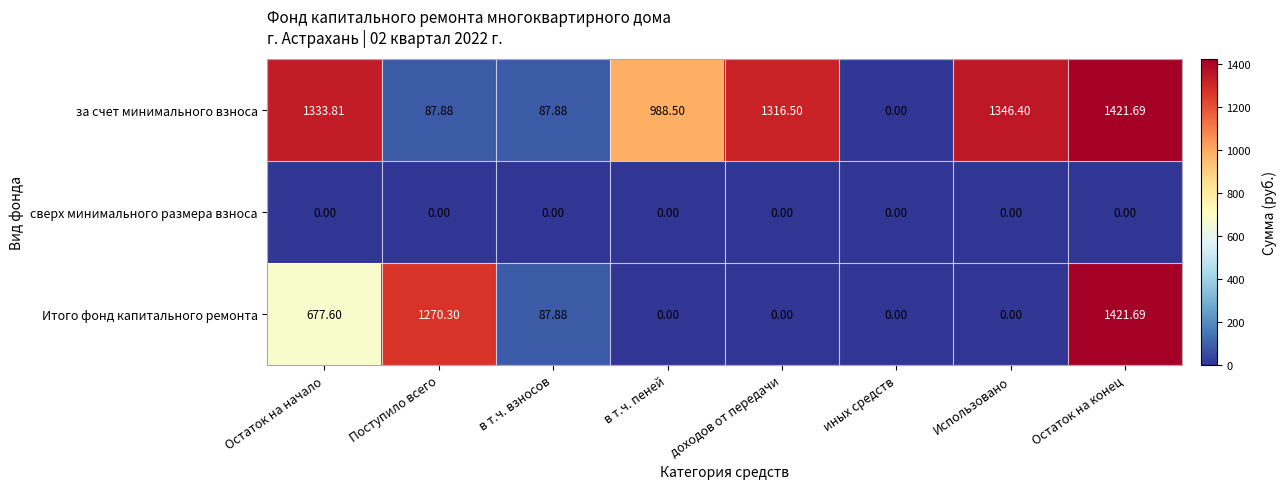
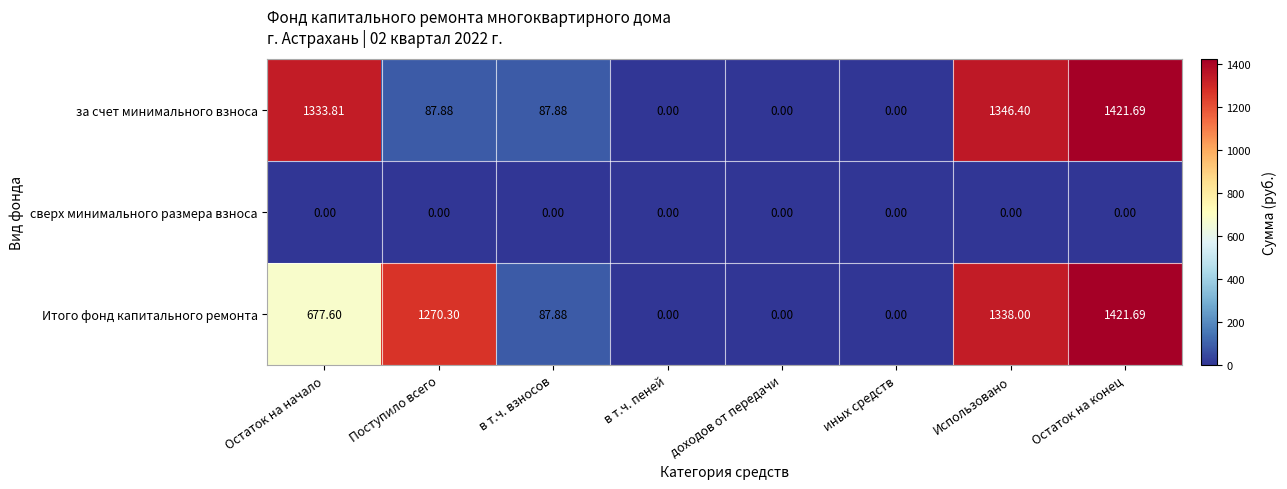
  {
    "за счет минимального взноса": {
      "Остаток на начало": 1333.81,
      "Поступило всего": 87.88,
      "в т.ч. взносов": 87.88,
-     "в т.ч. пеней": 988.50,
-     "доходов от передачи": 1316.50,
+     "в т.ч. пеней": 0.00,
+     "доходов от передачи": 0.00,
      "иных средств": 0.00,
      "Использовано": 1346.40,
      "Остаток на конец": 1421.69
    },
    "сверх минимального размера взноса": {
      "Остаток на начало": 0.00,
      "Поступило всего": 0.00,
      "в т.ч. взносов": 0.00,
      "в т.ч. пеней": 0.00,
      "доходов от передачи": 0.00,
      "иных средств": 0.00,
      "Использовано": 0.00,
      "Остаток на конец": 0.00
    },
    "Итого фонд капитального ремонта": {
      "Остаток на начало": 677.60,
      "Поступило всего": 1270.30,
      "в т.ч. взносов": 87.88,
      "в т.ч. пеней": 0.00,
      "доходов от передачи": 0.00,
      "иных средств": 0.00,
-     "Использовано": 0.00,
+     "Использовано": 1338.00,
      "Остаток на конец": 1421.69
    }
  }
